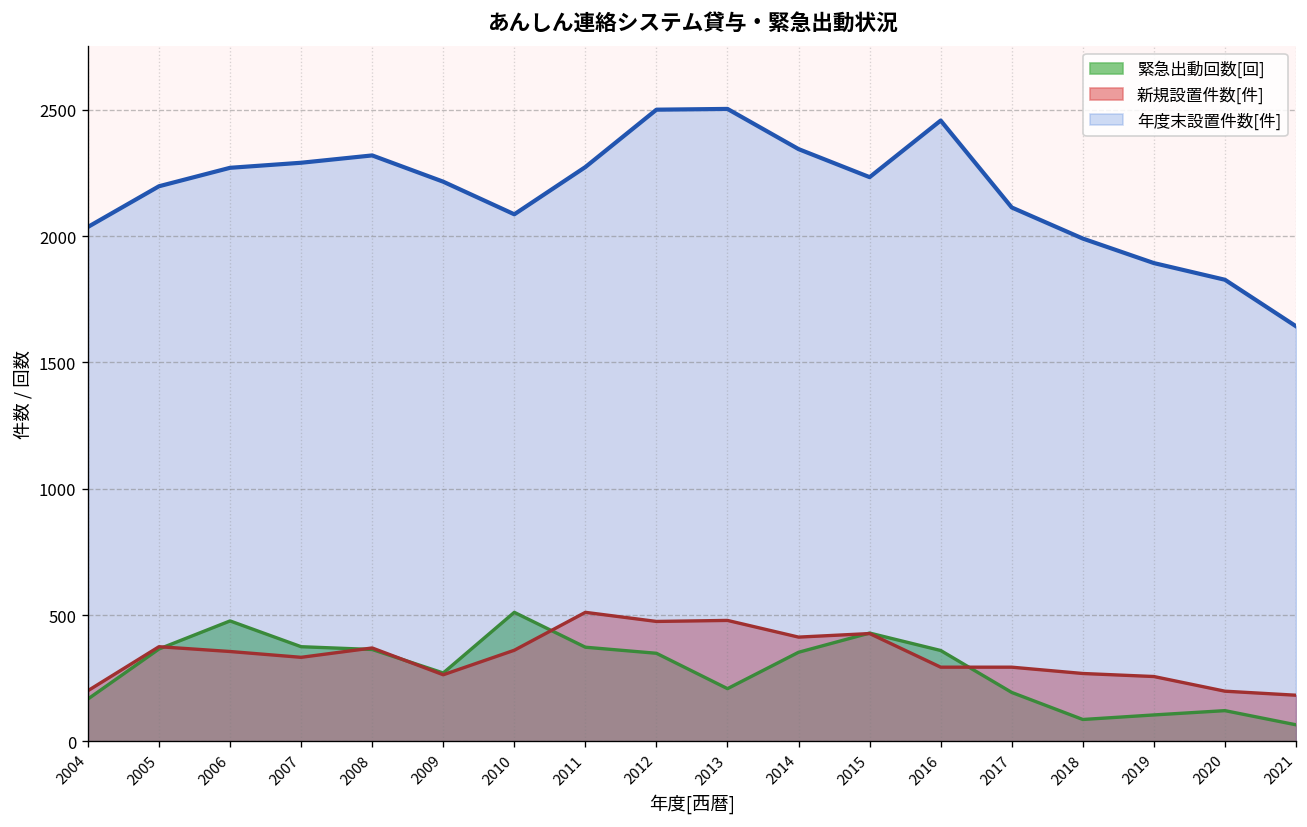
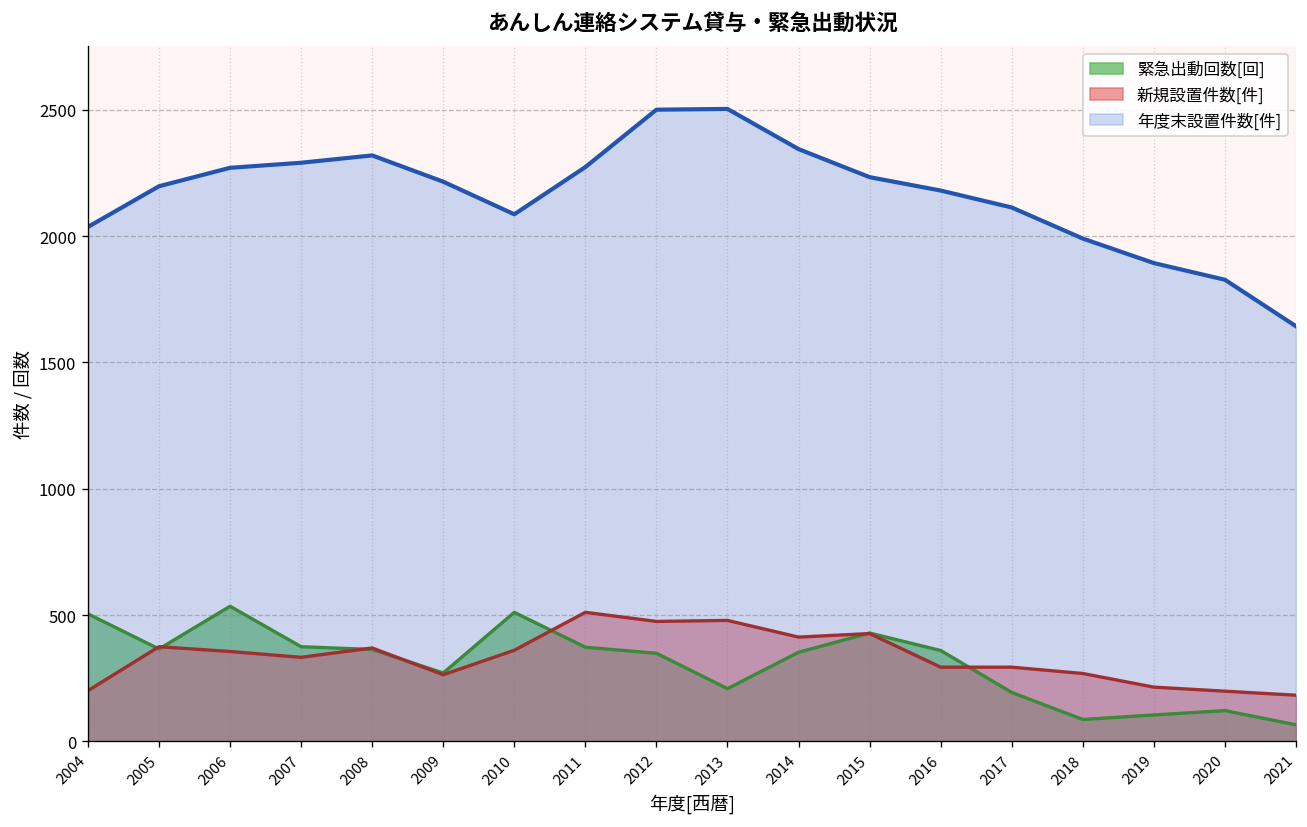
  {
    "緊急出動回数[回]": {
-     "2004": 170,
-     "2006": 480,
+     "2004": 510,
+     "2006": 540,
      "2007": 380,
      "2010": 510,
      "2011": 370,
      "2012": 350,
      "2013": 210,
      "2014": 350,
      "2016": 360,
      "2017": 190,
      "2018": 90,
      "2019": 110,
      "2020": 120,
      "2021": 70
    },
    "新規設置件数[件]": {
      "2004": 200,
      "2006": 360,
      "2007": 330,
      "2010": 360,
      "2011": 510,
      "2012": 480,
      "2013": 480,
      "2014": 410,
      "2016": 290,
      "2017": 290,
      "2018": 270,
-     "2019": 260,
+     "2019": 220,
      "2020": 200,
      "2021": 180
    },
    "年度末設置件数[件]": {
      "2004": 2040,
      "2005": 2200,
      "2006": 2270,
      "2007": 2290,
      "2008": 2320,
      "2009": 2220,
      "2010": 2090,
      "2011": 2270,
      "2012": 2500,
      "2013": 2500,
      "2014": 2340,
      "2015": 2230,
-     "2016": 2460,
+     "2016": 2180,
      "2017": 2110,
      "2018": 1990,
      "2019": 1890,
      "2020": 1830,
      "2021": 1640
    }
  }
